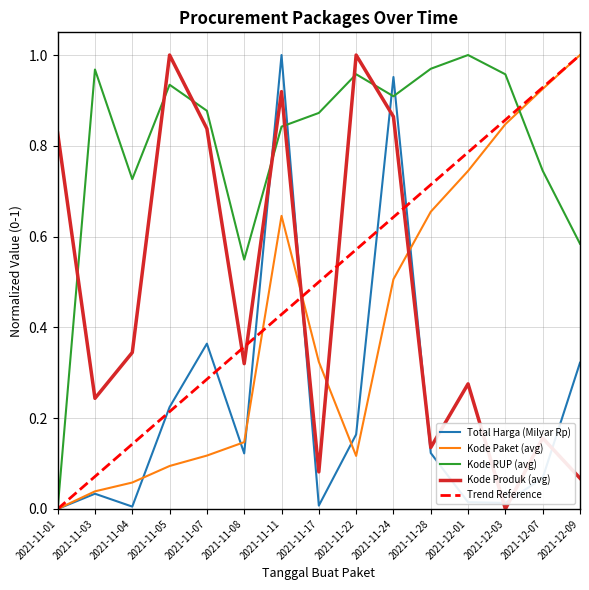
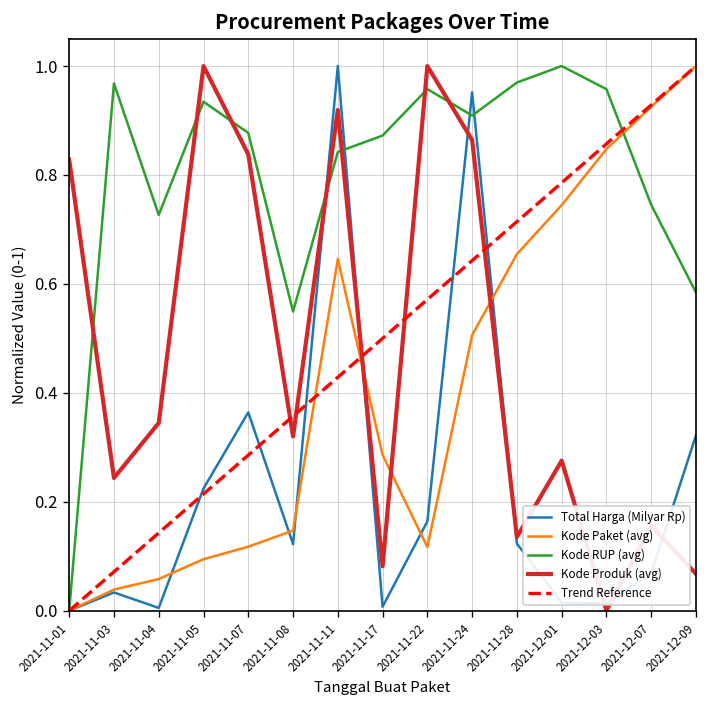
  {
    "Total Harga (Milyar Rp)": {
      "2021-11-04": 0.01,
      "2021-11-05": 0.22,
      "2021-11-07": 0.36,
      "2021-11-08": 0.12,
      "2021-11-11": 1.00,
      "2021-11-17": 0.01,
      "2021-11-22": 0.16,
      "2021-11-24": 0.95,
      "2021-11-28": 0.12,
      "2021-12-09": 0.32
    },
    "Kode Paket (avg)": {
      "2021-11-04": 0.06,
      "2021-11-05": 0.09,
      "2021-11-07": 0.12,
      "2021-11-08": 0.15,
      "2021-11-11": 0.65,
-     "2021-11-17": 0.32,
+     "2021-11-17": 0.29,
      "2021-11-22": 0.12,
      "2021-11-24": 0.51,
      "2021-11-28": 0.65,
      "2021-12-01": 0.74,
      "2021-12-03": 0.85
    },
    "Kode RUP (avg)": {
      "2021-11-03": 0.97,
      "2021-11-04": 0.73,
      "2021-11-05": 0.93,
      "2021-11-07": 0.88,
      "2021-11-08": 0.55,
      "2021-11-11": 0.84,
      "2021-11-17": 0.87,
      "2021-11-22": 0.96,
      "2021-11-24": 0.91,
      "2021-11-28": 0.97,
      "2021-12-01": 1.00,
      "2021-12-03": 0.96,
      "2021-12-07": 0.75,
      "2021-12-09": 0.58
    },
    "Kode Produk (avg)": {
      "2021-11-01": 0.83,
      "2021-11-03": 0.24,
      "2021-11-04": 0.34,
      "2021-11-05": 1.00,
      "2021-11-07": 0.84,
      "2021-11-08": 0.32,
      "2021-11-11": 0.92,
      "2021-11-17": 0.08,
      "2021-11-22": 1.00,
      "2021-11-24": 0.86,
      "2021-11-28": 0.14,
      "2021-12-01": 0.28,
      "2021-12-03": 0.00,
      "2021-12-09": 0.07
    }
  }
